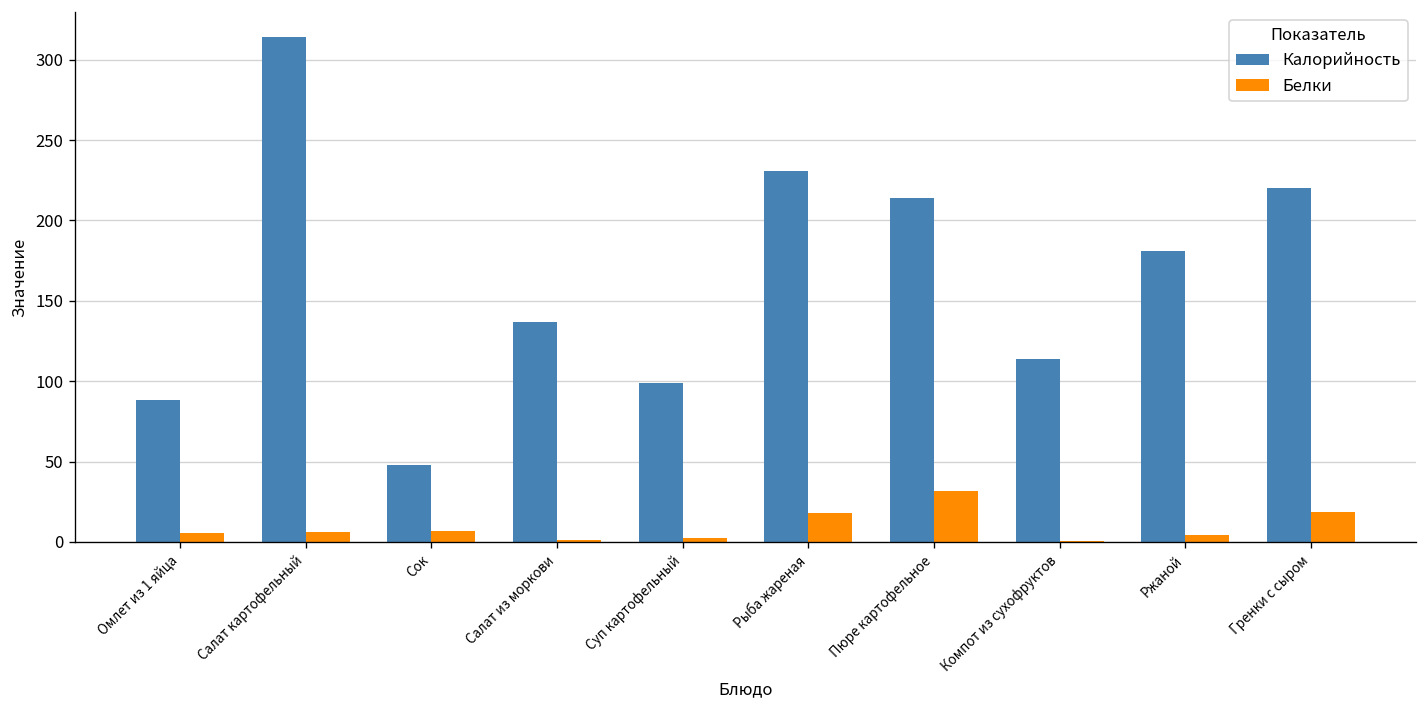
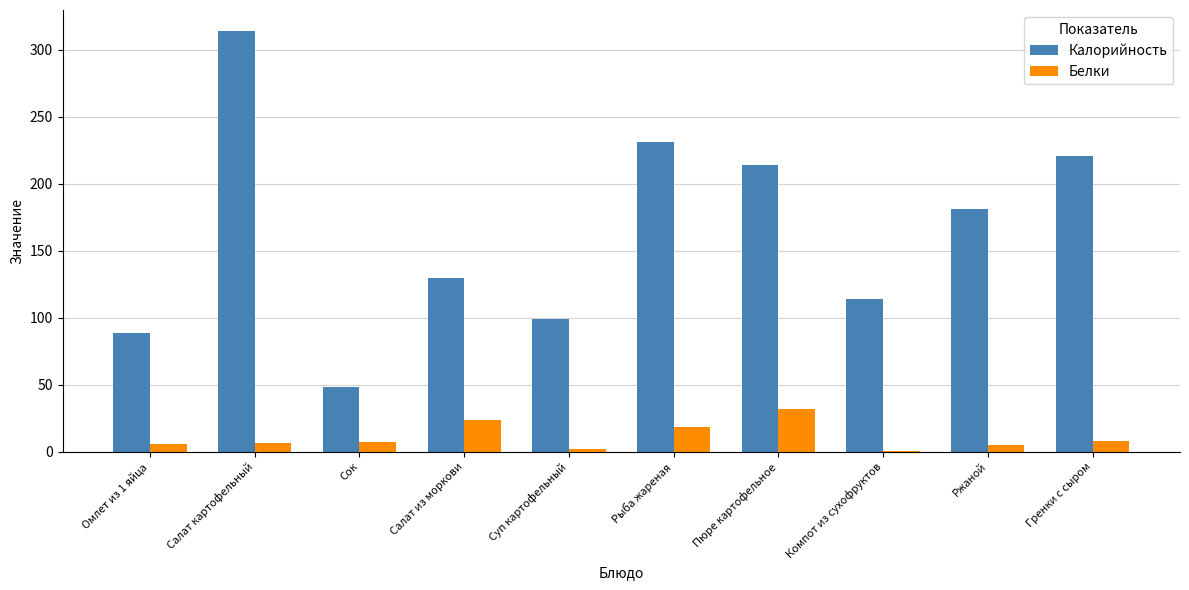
  {
    "Калорийность": {
      "Омлет из 1 яйца": 88,
      "Салат картофельный": 314,
      "Сок": 48,
-     "Салат из моркови": 137,
+     "Салат из моркови": 130,
      "Суп картофельный": 99,
      "Рыба жареная": 231,
      "Пюре картофельное": 214,
      "Компот из сухофруктов": 114,
      "Ржаной": 181,
      "Гренки с сыром": 220
    },
    "Белки": {
      "Омлет из 1 яйца": 6,
      "Салат картофельный": 6,
      "Сок": 7,
-     "Салат из моркови": 1,
+     "Салат из моркови": 24,
      "Суп картофельный": 2,
      "Рыба жареная": 18,
      "Пюре картофельное": 32,
      "Ржаной": 5,
-     "Гренки с сыром": 19
+     "Гренки с сыром": 8
    }
  }
